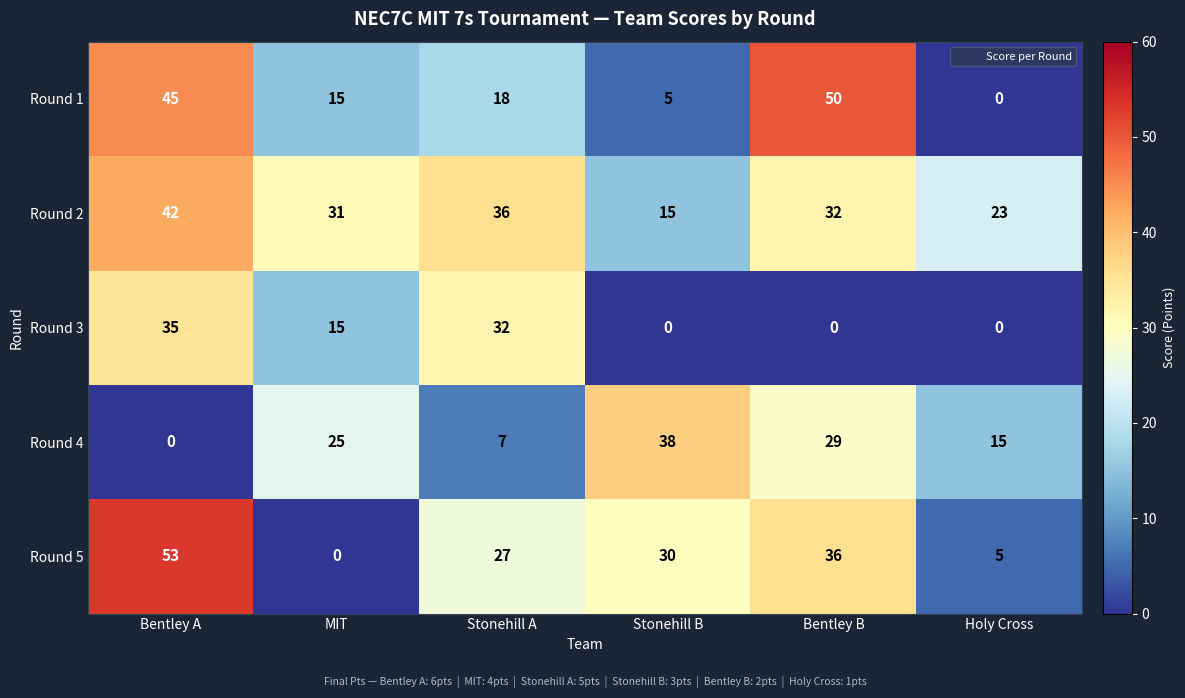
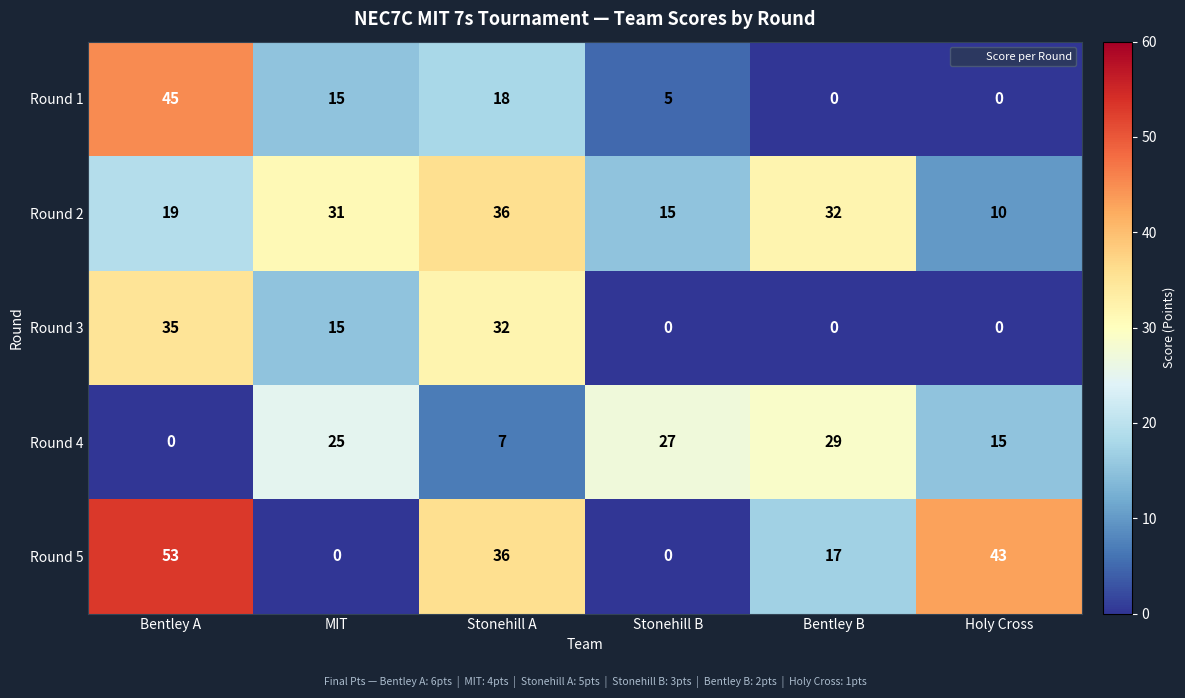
  {
    "Round 1": {
      "Bentley A": 45,
      "MIT": 15,
      "Stonehill A": 18,
      "Stonehill B": 5,
-     "Bentley B": 50,
+     "Bentley B": 0,
      "Holy Cross": 0
    },
    "Round 2": {
-     "Bentley A": 42,
+     "Bentley A": 19,
      "MIT": 31,
      "Stonehill A": 36,
      "Stonehill B": 15,
      "Bentley B": 32,
-     "Holy Cross": 23
+     "Holy Cross": 10
    },
    "Round 3": {
      "Bentley A": 35,
      "MIT": 15,
      "Stonehill A": 32,
      "Stonehill B": 0,
      "Bentley B": 0,
      "Holy Cross": 0
    },
    "Round 4": {
      "Bentley A": 0,
      "MIT": 25,
      "Stonehill A": 7,
-     "Stonehill B": 38,
+     "Stonehill B": 27,
      "Bentley B": 29,
      "Holy Cross": 15
    },
    "Round 5": {
      "Bentley A": 53,
      "MIT": 0,
-     "Stonehill A": 27,
-     "Stonehill B": 30,
-     "Bentley B": 36,
-     "Holy Cross": 5
+     "Stonehill A": 36,
+     "Stonehill B": 0,
+     "Bentley B": 17,
+     "Holy Cross": 43
    }
  }
